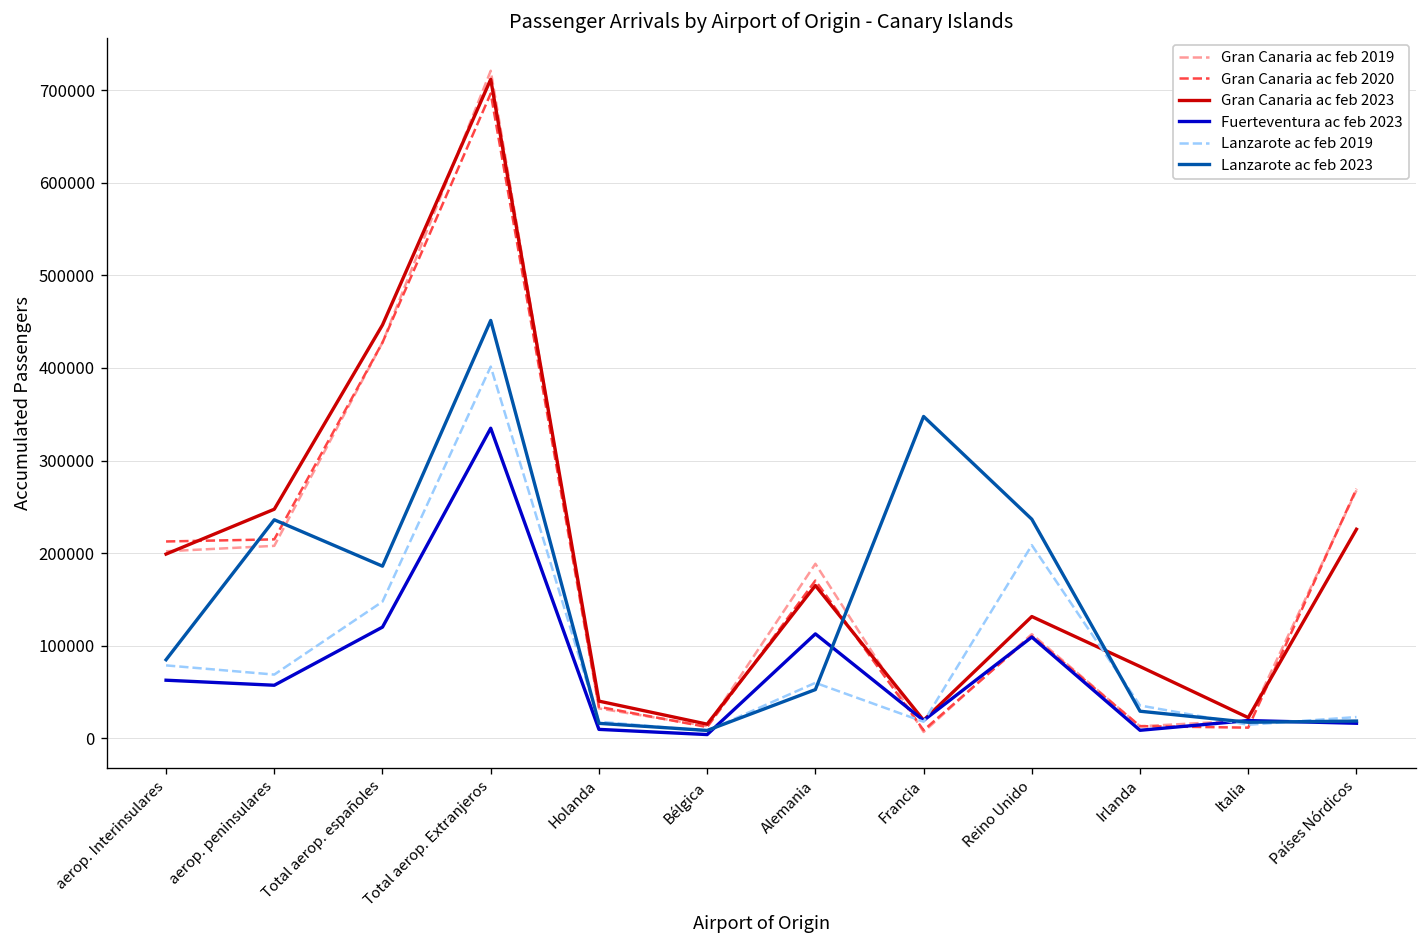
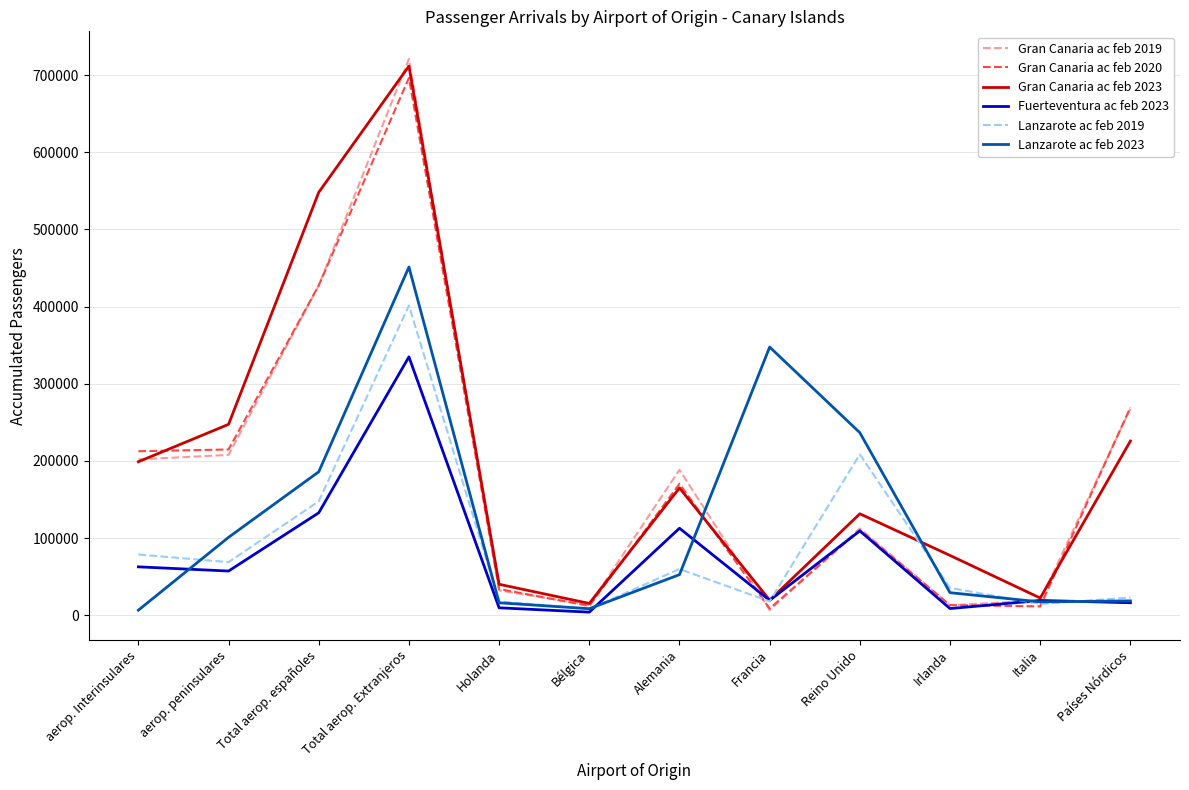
  {
    "Gran Canaria ac feb 2019": {
      "aerop. peninsulares": 210000,
      "Total aerop. Extranjeros": 720000,
      "Alemania": 190000
    },
    "Gran Canaria ac feb 2020": {
      "aerop. Interinsulares": 210000,
      "aerop. peninsulares": 210000,
      "Total aerop. Extranjeros": 700000,
      "Alemania": 170000
    },
    "Gran Canaria ac feb 2023": {
      "aerop. peninsulares": 250000,
-     "Total aerop. españoles": 450000,
+     "Total aerop. españoles": 550000,
      "Total aerop. Extranjeros": 710000,
      "Holanda": 40000,
      "Alemania": 170000,
      "Reino Unido": 130000,
      "Irlanda": 80000,
      "Países Nórdicos": 230000
    },
    "Fuerteventura ac feb 2023": {
      "aerop. Interinsulares": 60000,
      "aerop. peninsulares": 60000,
-     "Total aerop. españoles": 120000,
+     "Total aerop. españoles": 130000,
      "Total aerop. Extranjeros": 330000,
      "Holanda": 10000,
      "Bélgica": 0,
      "Alemania": 110000,
      "Irlanda": 10000
    },
    "Lanzarote ac feb 2019": {
      "aerop. Interinsulares": 80000,
      "aerop. peninsulares": 70000,
      "Total aerop. españoles": 150000,
      "Total aerop. Extranjeros": 400000,
      "Alemania": 60000,
      "Reino Unido": 210000,
      "Irlanda": 40000,
      "Países Nórdicos": 20000
    },
    "Lanzarote ac feb 2023": {
-     "aerop. Interinsulares": 80000,
-     "aerop. peninsulares": 240000,
+     "aerop. Interinsulares": 10000,
+     "aerop. peninsulares": 100000,
      "Total aerop. españoles": 190000,
      "Total aerop. Extranjeros": 450000,
      "Alemania": 50000,
      "Francia": 350000,
      "Reino Unido": 240000,
      "Irlanda": 30000
    }
  }
